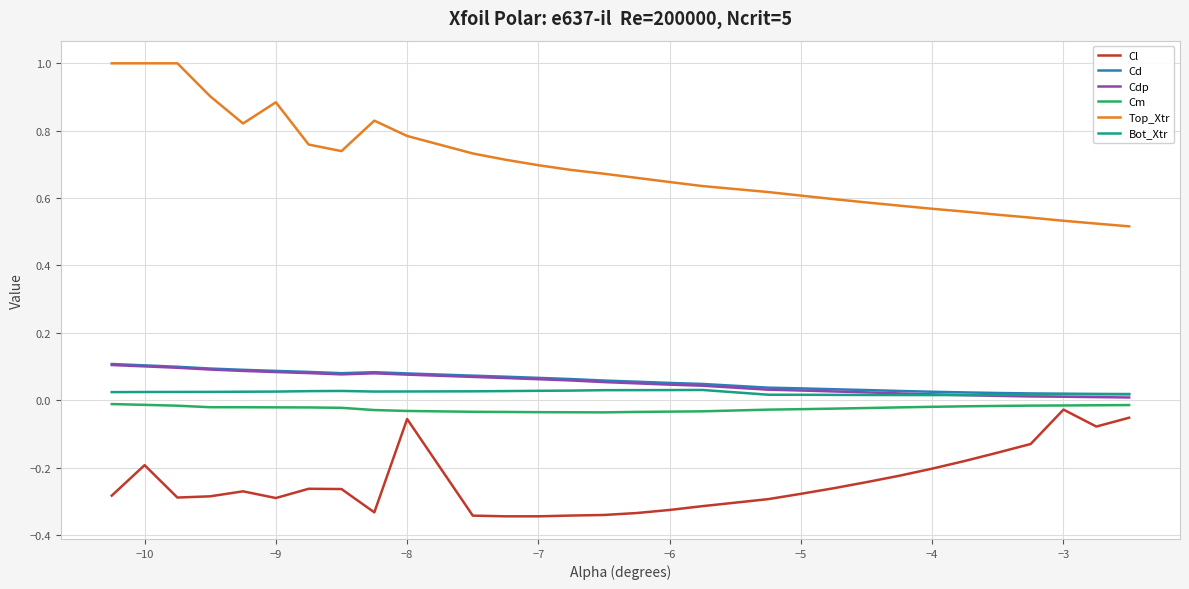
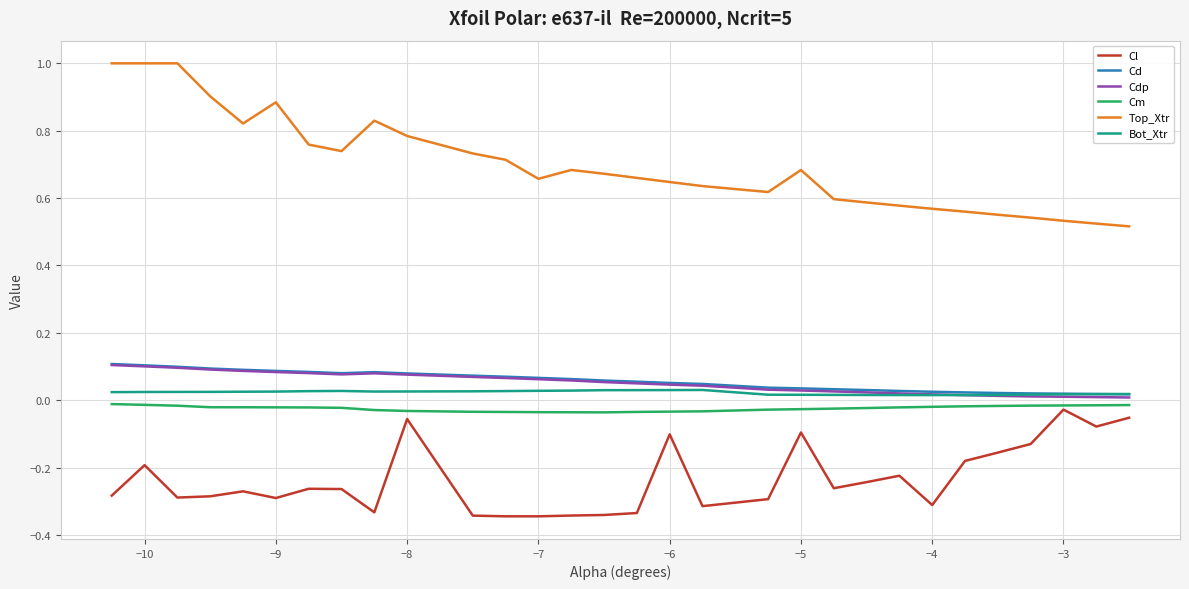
  {
    "Cl": {
      "−10": -0.19,
      "−9": -0.29,
      "−8": -0.06,
      "−7": -0.34,
-     "−6": -0.33,
-     "−5": -0.28,
-     "−4": -0.20,
+     "−6": -0.10,
+     "−5": -0.10,
+     "−4": -0.31,
      "−3": -0.03
    },
    "Cd": {
      "−4": 0.03
    },
    "Top_Xtr": {
      "−10": 1.00,
      "−9": 0.88,
      "−8": 0.78,
-     "−7": 0.70,
+     "−7": 0.66,
      "−6": 0.65,
-     "−5": 0.61,
+     "−5": 0.68,
      "−4": 0.57,
      "−3": 0.53
    }
  }
